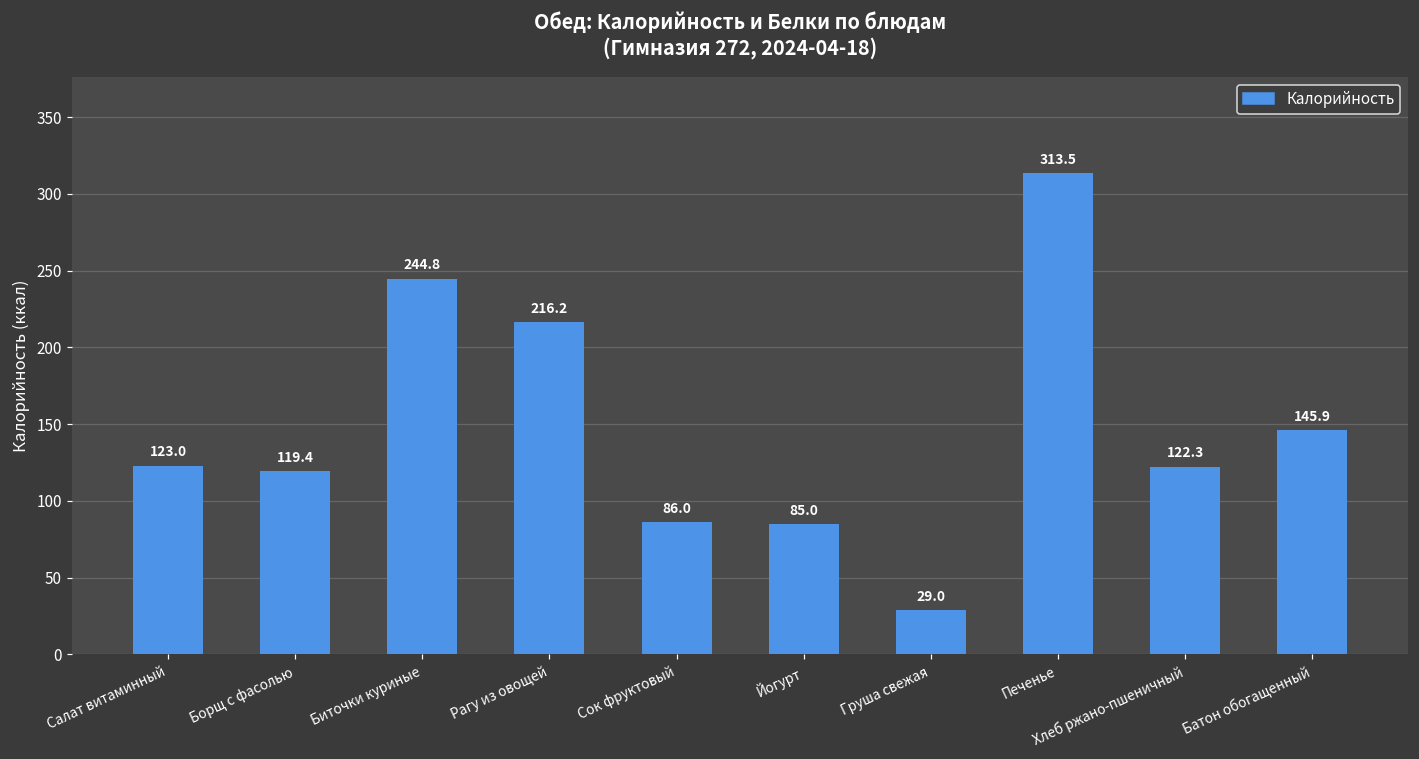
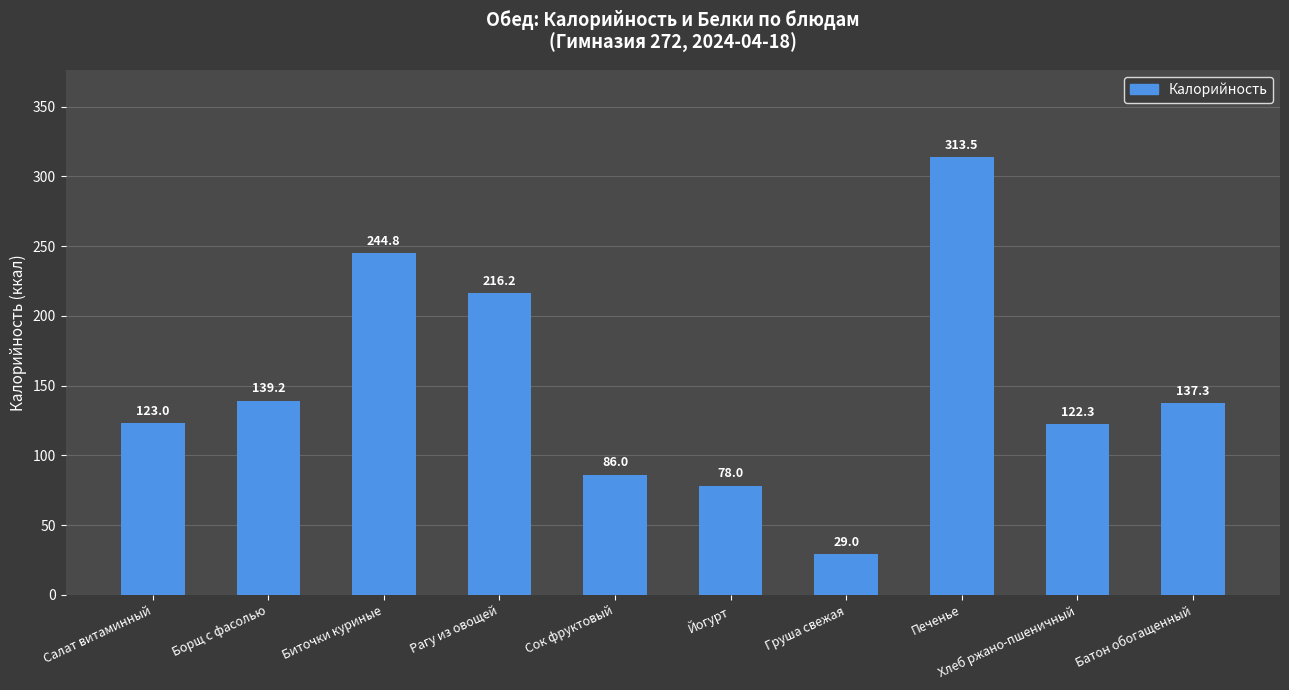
  {
    "Салат витаминный": 123.0,
-   "Борщ с фасолью": 119.4,
+   "Борщ с фасолью": 139.2,
    "Биточки куриные": 244.8,
    "Рагу из овощей": 216.2,
    "Сок фруктовый": 86.0,
-   "Йогурт": 85.0,
+   "Йогурт": 78.0,
    "Груша свежая": 29.0,
    "Печенье": 313.5,
    "Хлеб ржано-пшеничный": 122.3,
-   "Батон обогащенный": 145.9
+   "Батон обогащенный": 137.3
  }
